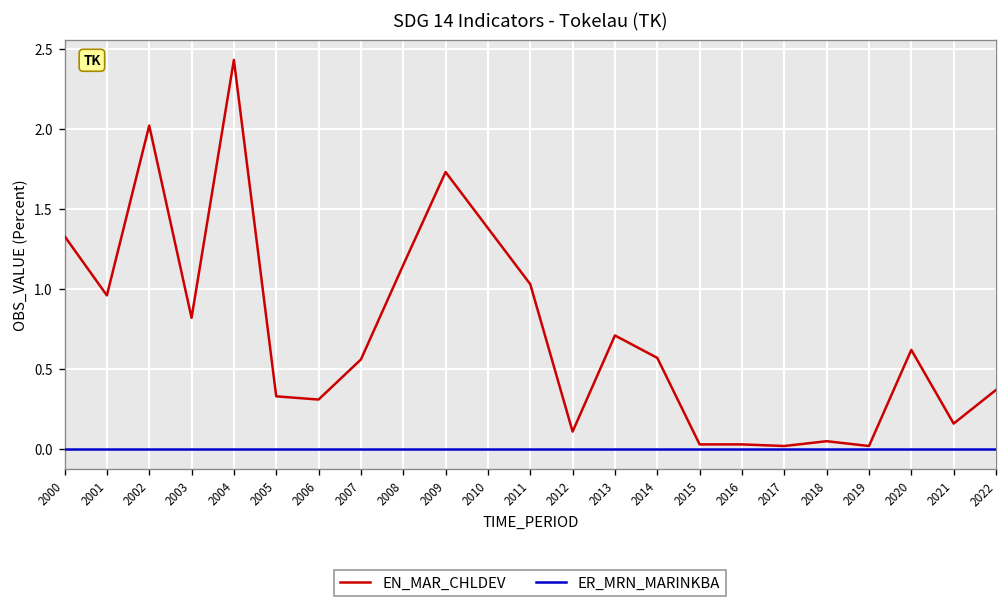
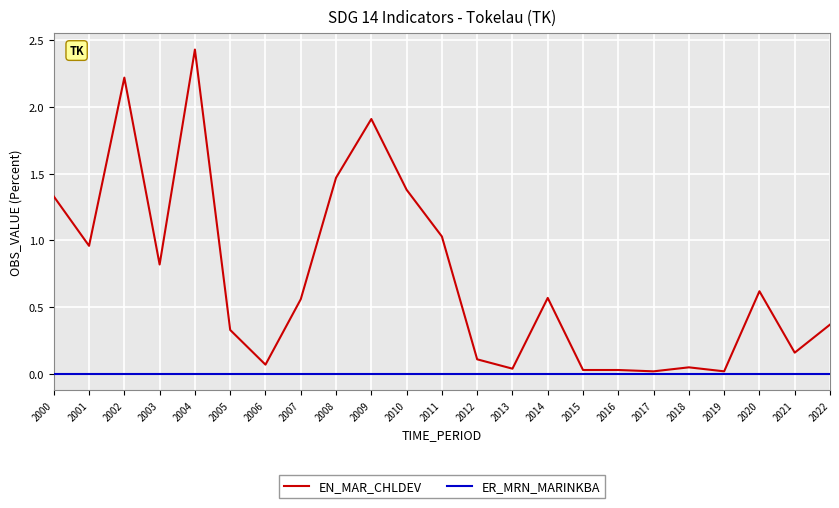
  {
    "EN_MAR_CHLDEV": {
      "2000": 1.33,
      "2001": 0.96,
-     "2002": 2.02,
+     "2002": 2.22,
      "2003": 0.82,
      "2004": 2.43,
      "2005": 0.33,
-     "2006": 0.31,
+     "2006": 0.07,
      "2007": 0.56,
-     "2008": 1.15,
-     "2009": 1.73,
+     "2008": 1.47,
+     "2009": 1.91,
      "2010": 1.38,
      "2011": 1.03,
      "2012": 0.11,
-     "2013": 0.71,
+     "2013": 0.04,
      "2014": 0.57,
      "2015": 0.03,
      "2016": 0.03,
      "2017": 0.02,
      "2018": 0.05,
      "2019": 0.02,
      "2020": 0.62,
      "2021": 0.16,
      "2022": 0.37
    },
    "ER_MRN_MARINKBA": {
      "2000": 0.00,
      "2001": 0.00,
      "2002": 0.00,
      "2003": 0.00,
      "2004": 0.00,
      "2005": 0.00,
      "2006": 0.00,
      "2007": 0.00,
      "2008": 0.00,
      "2009": 0.00,
      "2010": 0.00,
      "2011": 0.00,
      "2012": 0.00,
      "2013": 0.00,
      "2014": 0.00,
      "2015": 0.00,
      "2016": 0.00,
      "2017": 0.00,
      "2018": 0.00,
      "2019": 0.00,
      "2020": 0.00,
      "2021": 0.00,
      "2022": 0.00
    }
  }
